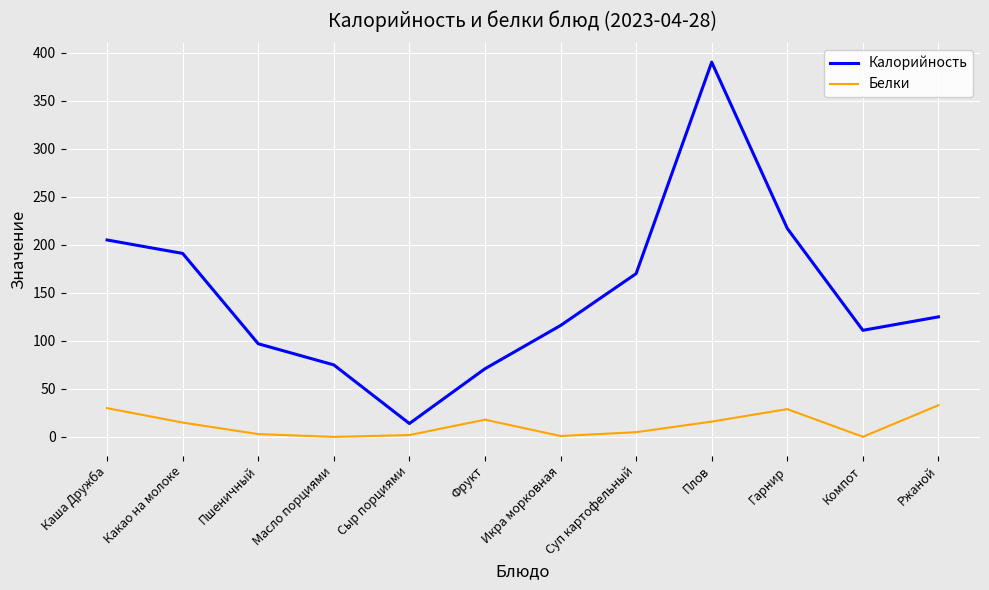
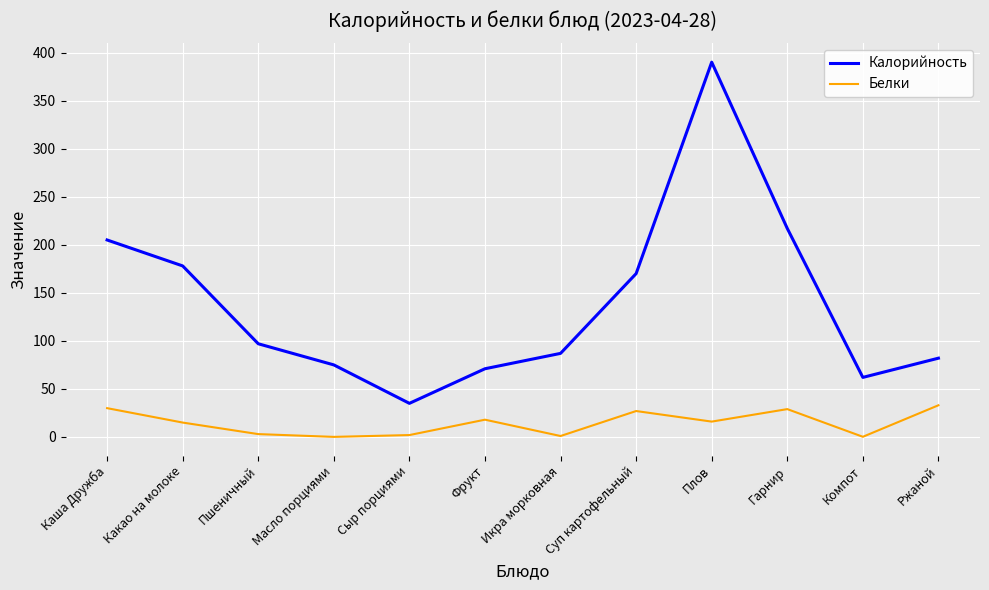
  {
    "Калорийность": {
      "Каша Дружба": 210,
-     "Какао на молоке": 190,
+     "Какао на молоке": 180,
      "Пшеничный": 100,
      "Масло порциями": 80,
-     "Сыр порциями": 10,
+     "Сыр порциями": 40,
      "Фрукт": 70,
-     "Икра морковная": 120,
+     "Икра морковная": 90,
      "Суп картофельный": 170,
      "Плов": 390,
      "Гарнир": 220,
-     "Компот": 110,
-     "Ржаной": 130
+     "Компот": 60,
+     "Ржаной": 80
    },
    "Белки": {
      "Каша Дружба": 30,
      "Какао на молоке": 20,
      "Пшеничный": 0,
      "Масло порциями": 0,
      "Сыр порциями": 0,
      "Фрукт": 20,
      "Икра морковная": 0,
-     "Суп картофельный": 10,
+     "Суп картофельный": 30,
      "Плов": 20,
      "Гарнир": 30,
      "Компот": 0,
      "Ржаной": 30
    }
  }
